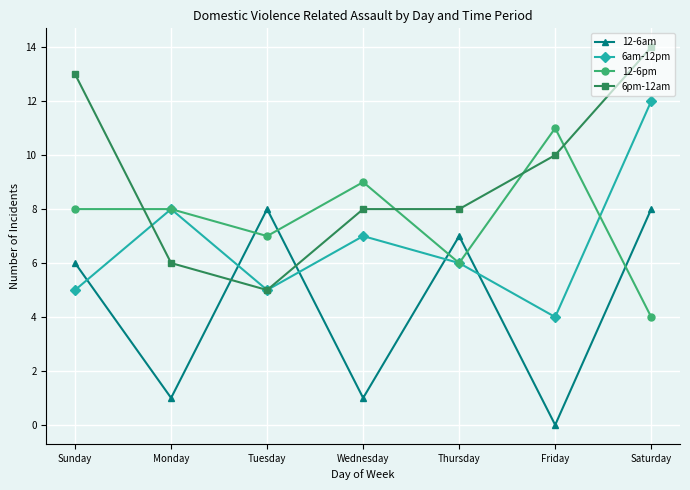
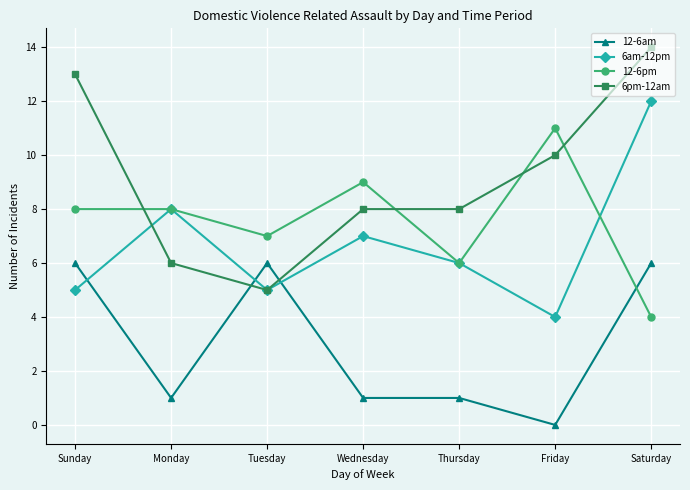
  {
    "12-6am": {
      "Sunday": 6,
      "Monday": 1,
-     "Tuesday": 8,
+     "Tuesday": 6,
      "Wednesday": 1,
-     "Thursday": 7,
+     "Thursday": 1,
      "Friday": 0,
-     "Saturday": 8
+     "Saturday": 6
    },
    "6am-12pm": {
      "Sunday": 5,
      "Wednesday": 7,
      "Friday": 4,
      "Saturday": 12
    }
  }
